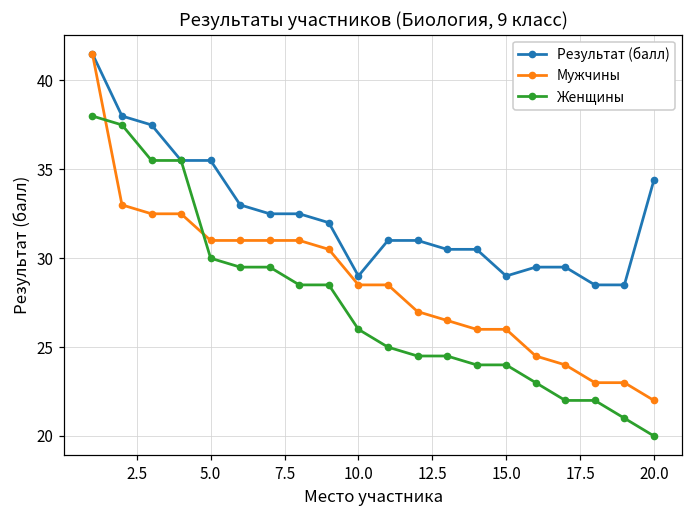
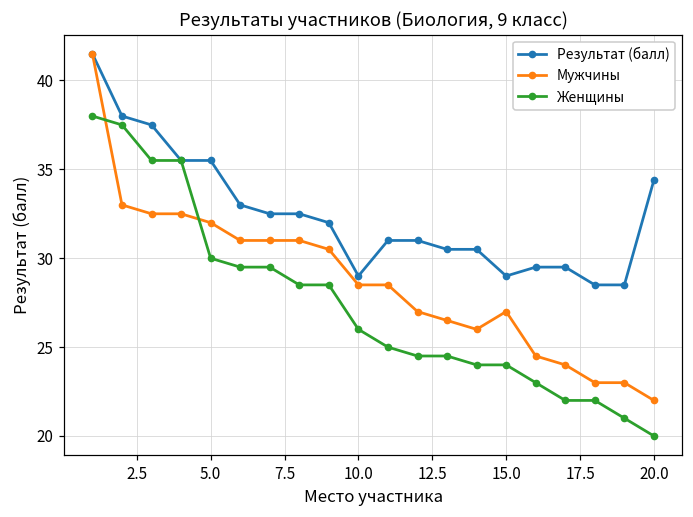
  {
    "Результат (балл)": {
      "5.0": 35.5,
      "10.0": 29,
      "15.0": 29,
      "20.0": 34.4
    },
    "Мужчины": {
-     "5.0": 31,
+     "5.0": 32,
      "10.0": 28.5,
-     "15.0": 26,
+     "15.0": 27,
      "20.0": 22
    },
    "Женщины": {
      "5.0": 30,
      "10.0": 26,
      "15.0": 24,
      "20.0": 20
    }
  }
